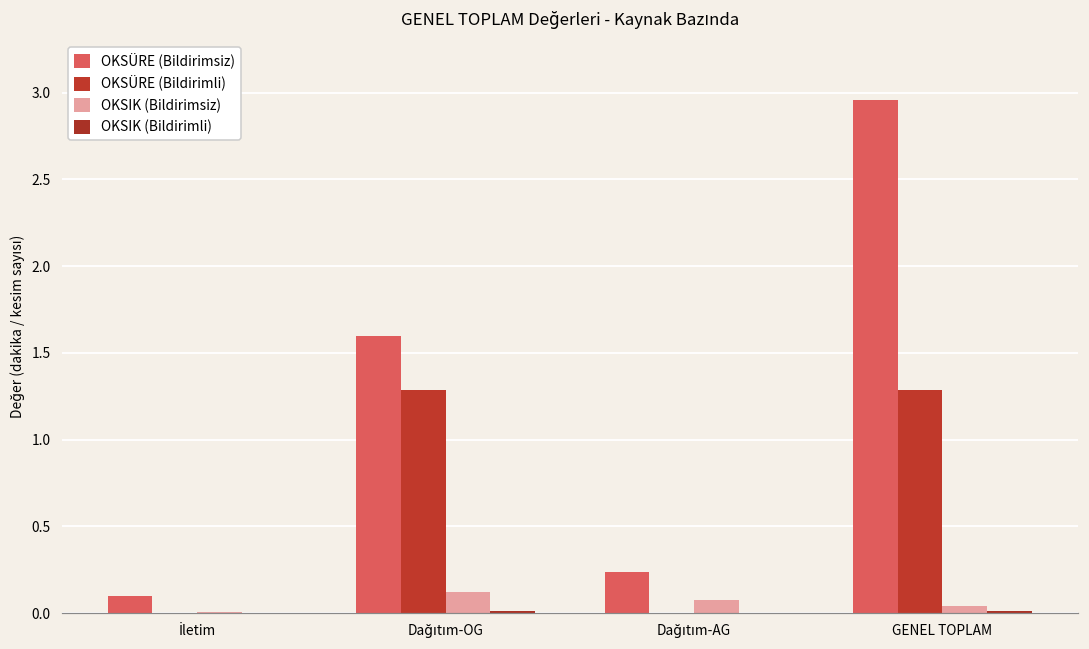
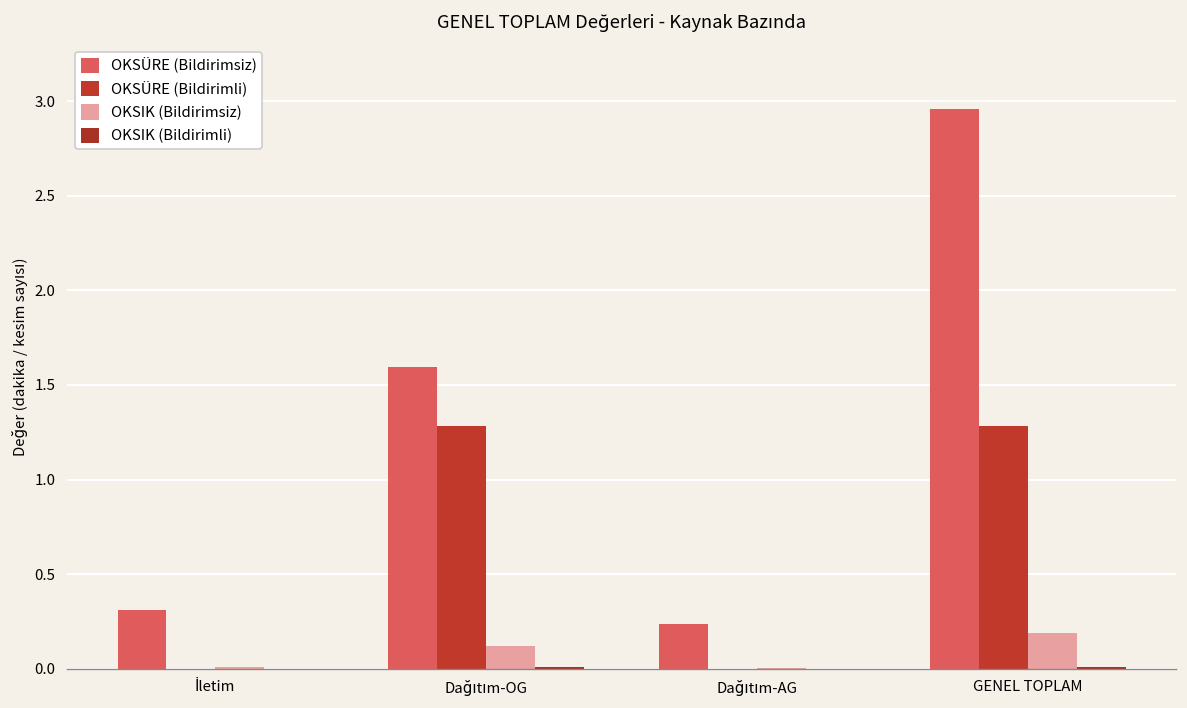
  {
    "OKSÜRE (Bildirimsiz)": {
-     "İletim": 0.10,
+     "İletim": 0.31,
      "Dağıtım-OG": 1.60,
      "Dağıtım-AG": 0.24,
      "GENEL TOPLAM": 2.96
    },
    "OKSIK (Bildirimsiz)": {
      "Dağıtım-OG": 0.12,
-     "Dağıtım-AG": 0.08,
-     "GENEL TOPLAM": 0.04
+     "Dağıtım-AG": 0.00,
+     "GENEL TOPLAM": 0.19
    }
  }
